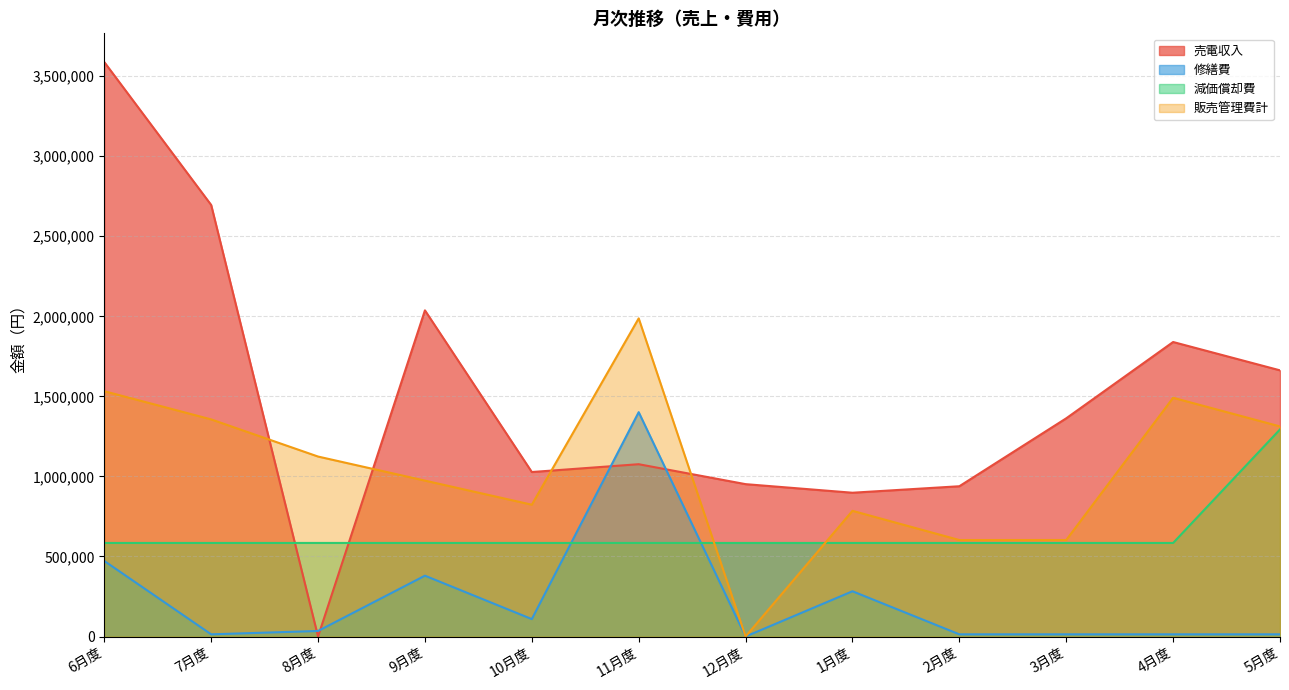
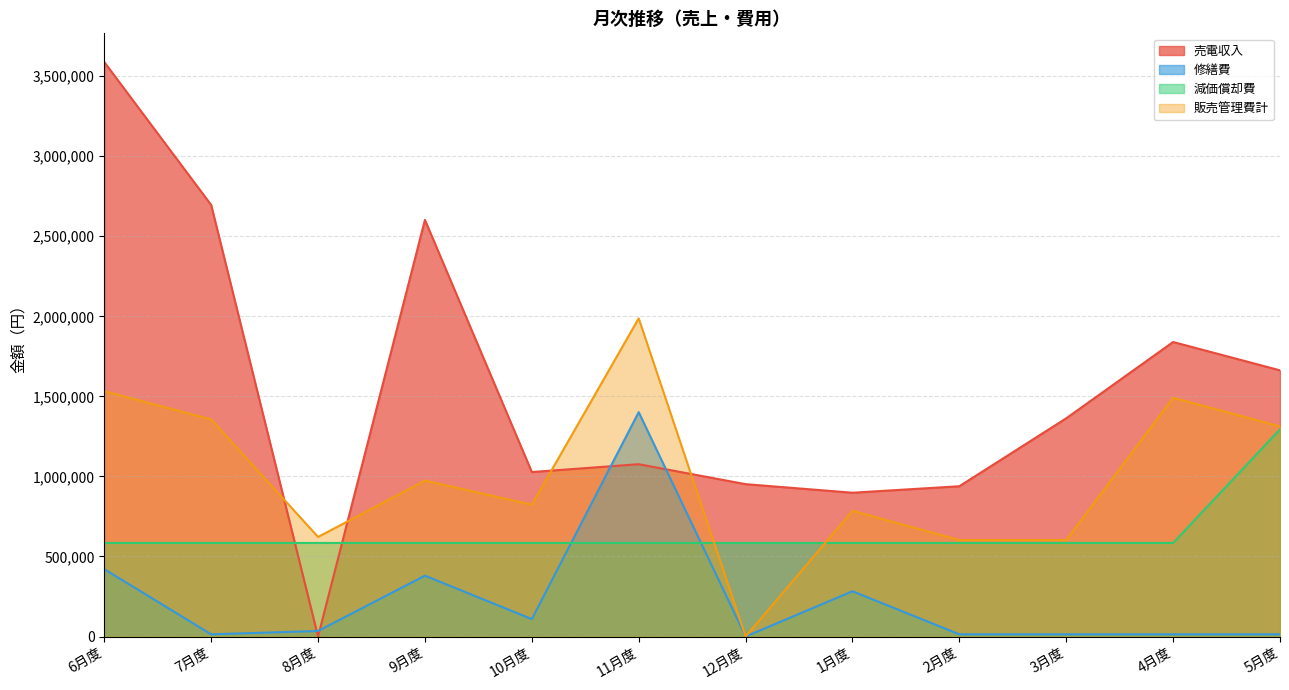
  {
    "売電収入": {
      "6月度": "3,590,000",
      "7月度": "2,700,000",
      "8月度": "0",
-     "9月度": "2,040,000",
+     "9月度": "2,600,000",
      "10月度": "1,030,000",
      "11月度": "1,080,000",
      "12月度": "950,000",
      "1月度": "900,000",
      "2月度": "940,000",
      "3月度": "1,360,000",
      "4月度": "1,840,000",
      "5月度": "1,660,000"
    },
    "修繕費": {
-     "6月度": "470,000",
+     "6月度": "420,000",
      "7月度": "10,000",
      "8月度": "30,000",
      "9月度": "380,000",
      "10月度": "110,000",
      "11月度": "1,400,000",
      "1月度": "280,000",
      "2月度": "10,000",
      "3月度": "10,000",
      "4月度": "10,000",
      "5月度": "10,000"
    },
    "減価償却費": {
      "6月度": "580,000",
      "7月度": "580,000",
      "8月度": "580,000",
      "9月度": "580,000",
      "10月度": "580,000",
      "11月度": "580,000",
      "12月度": "580,000",
      "1月度": "580,000",
      "2月度": "580,000",
      "3月度": "580,000",
      "4月度": "580,000",
      "5月度": "1,290,000"
    },
    "販売管理費計": {
      "6月度": "1,530,000",
      "7月度": "1,360,000",
-     "8月度": "1,120,000",
+     "8月度": "620,000",
      "9月度": "970,000",
      "10月度": "820,000",
      "11月度": "1,990,000",
      "1月度": "790,000",
      "2月度": "600,000",
      "3月度": "600,000",
      "4月度": "1,490,000",
      "5月度": "1,310,000"
    }
  }
